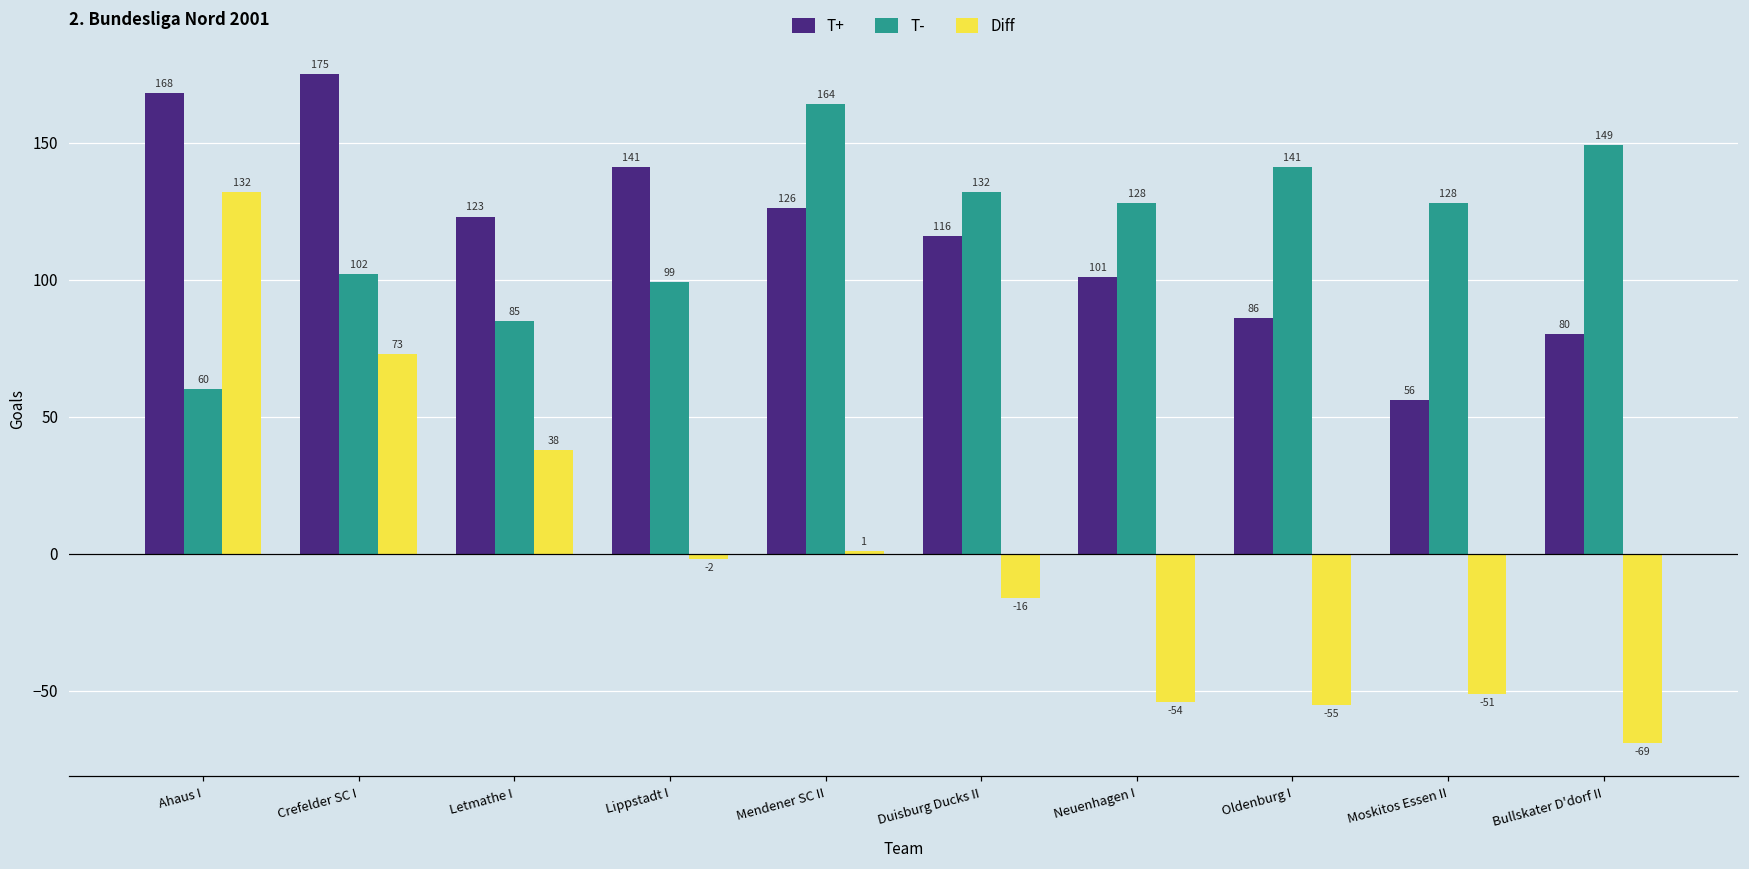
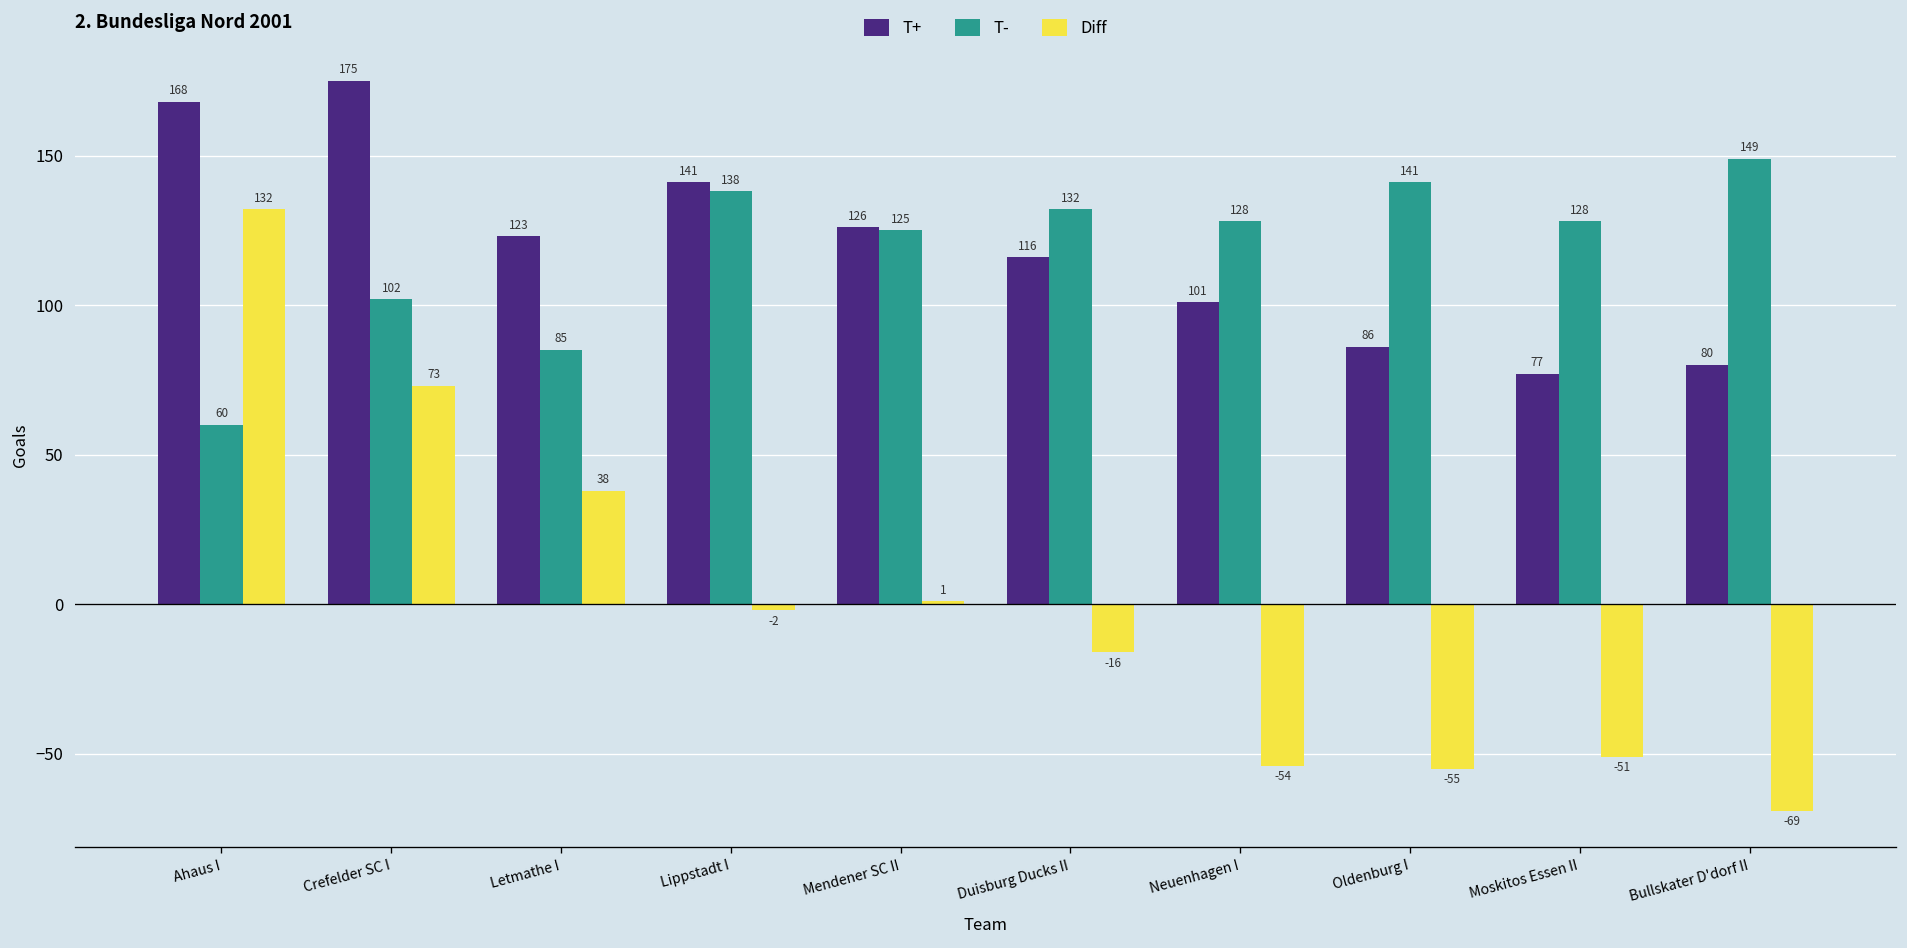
  {
    "T+": {
      "Ahaus I": 168,
      "Crefelder SC I": 175,
      "Letmathe I": 123,
      "Lippstadt I": 141,
      "Mendener SC II": 126,
      "Duisburg Ducks II": 116,
      "Neuenhagen I": 101,
      "Oldenburg I": 86,
-     "Moskitos Essen II": 56,
+     "Moskitos Essen II": 77,
      "Bullskater D'dorf II": 80
    },
    "T-": {
      "Ahaus I": 60,
      "Crefelder SC I": 102,
      "Letmathe I": 85,
-     "Lippstadt I": 99,
-     "Mendener SC II": 164,
+     "Lippstadt I": 138,
+     "Mendener SC II": 125,
      "Duisburg Ducks II": 132,
      "Neuenhagen I": 128,
      "Oldenburg I": 141,
      "Moskitos Essen II": 128,
      "Bullskater D'dorf II": 149
    },
    "Diff": {
      "Ahaus I": 132,
      "Crefelder SC I": 73,
      "Letmathe I": 38,
      "Lippstadt I": -2,
      "Mendener SC II": 1,
      "Duisburg Ducks II": -16,
      "Neuenhagen I": -54,
      "Oldenburg I": -55,
      "Moskitos Essen II": -51,
      "Bullskater D'dorf II": -69
    }
  }
